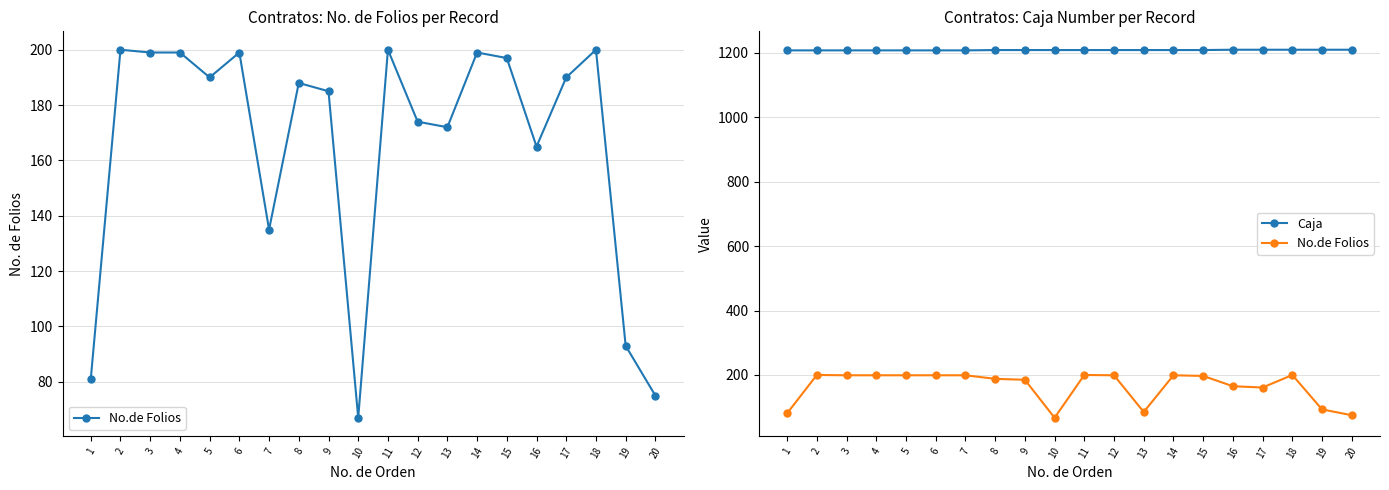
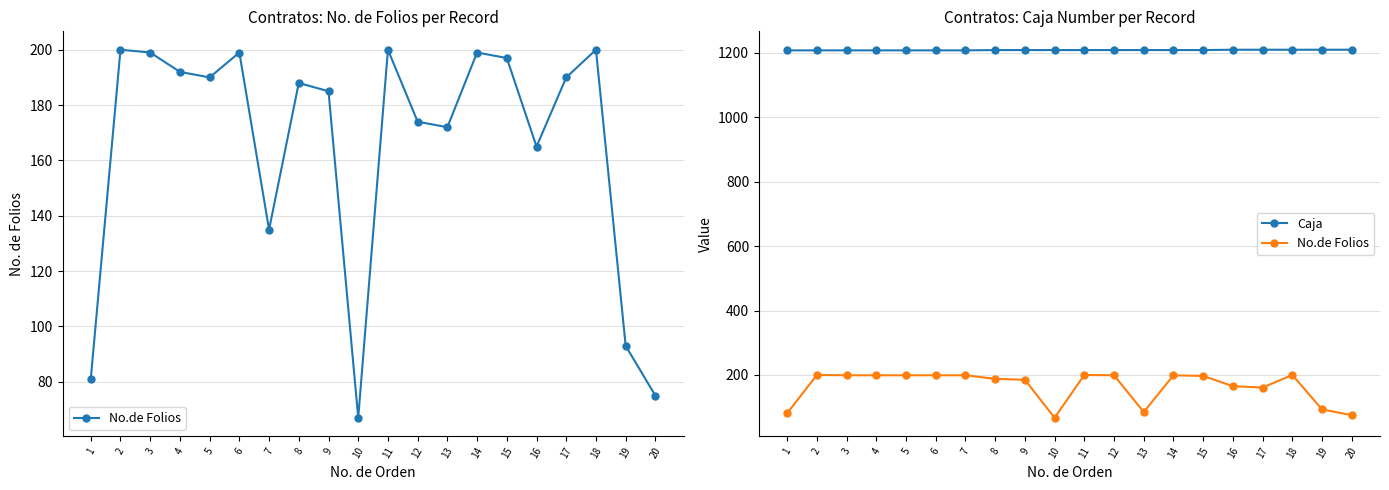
  {
    "Contratos: No. de Folios per Record": {
      "1": 81,
      "2": 200,
      "3": 199,
-     "4": 199,
+     "4": 192,
      "5": 190,
      "6": 199,
      "7": 135,
      "8": 188,
      "9": 185,
      "10": 67,
      "11": 200,
      "12": 174,
      "13": 172,
      "14": 199,
      "15": 197,
      "16": 165,
      "17": 190,
      "18": 200,
      "19": 93,
      "20": 75
    },
    "Contratos: Caja Number per Record": {
      "Caja": {
        "1": 1210,
        "2": 1210,
        "3": 1210,
        "4": 1210,
        "5": 1210,
        "6": 1210,
        "7": 1210,
        "8": 1210,
        "9": 1210,
        "10": 1210,
        "11": 1210,
        "12": 1210,
        "13": 1210,
        "14": 1210,
        "15": 1210,
        "16": 1210,
        "17": 1210,
        "18": 1210,
        "19": 1210,
        "20": 1210
      },
      "No.de Folios": {
        "1": 80,
        "2": 200,
        "3": 200,
        "4": 200,
        "5": 200,
        "6": 200,
        "7": 200,
        "8": 190,
        "9": 190,
        "10": 70,
        "11": 200,
        "12": 200,
        "13": 90,
        "14": 200,
        "15": 200,
        "16": 170,
        "17": 160,
        "18": 200,
        "19": 90,
        "20": 80
      }
    }
  }
